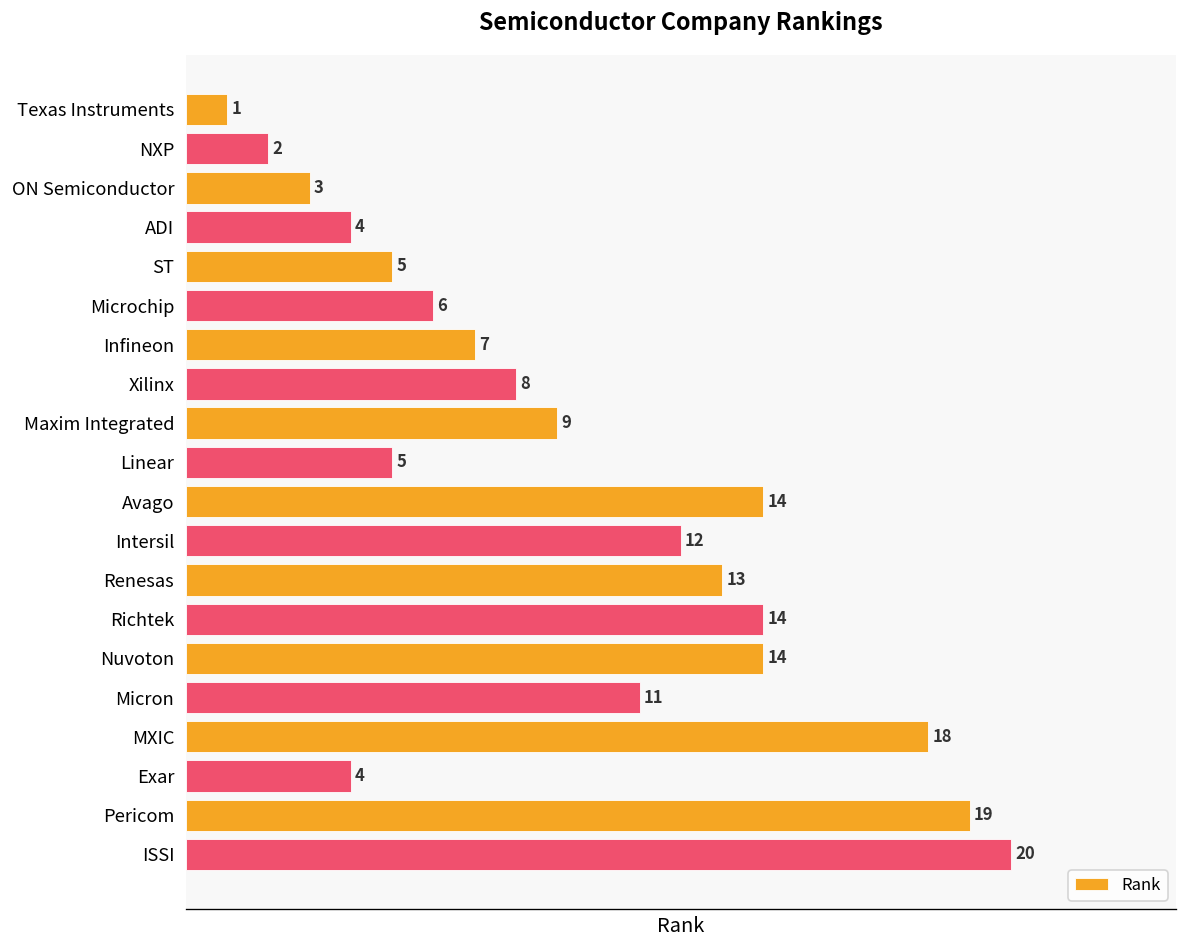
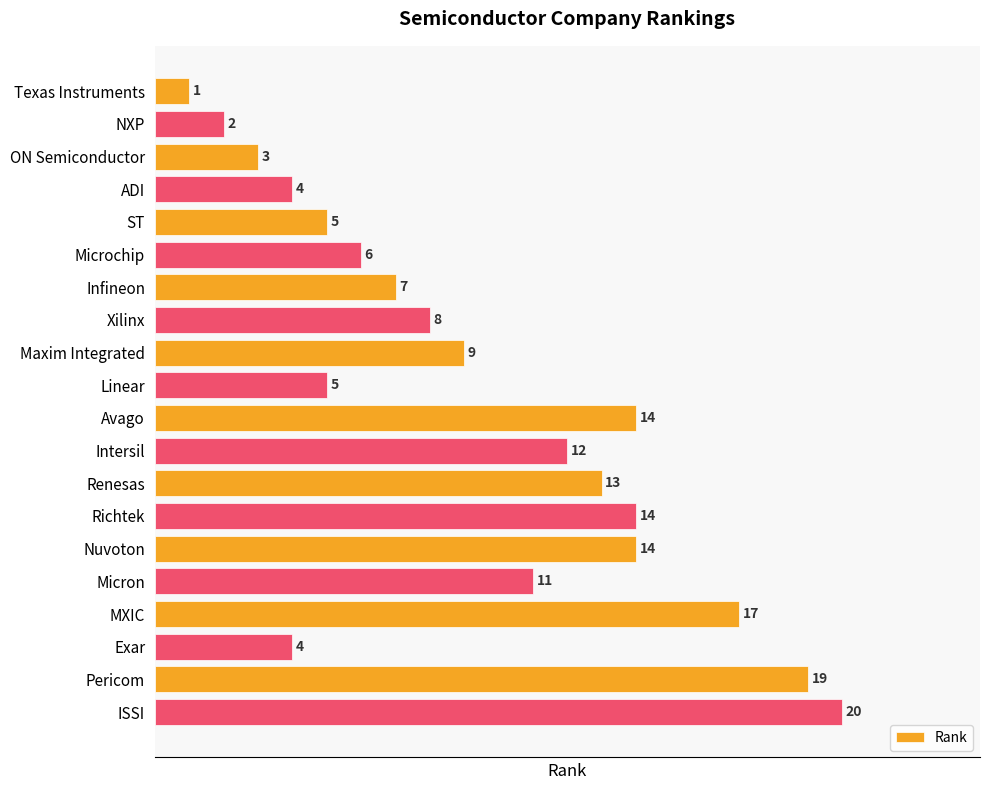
  {
    "Texas Instruments": 1,
    "NXP": 2,
    "ON Semiconductor": 3,
    "ADI": 4,
    "ST": 5,
    "Microchip": 6,
    "Infineon": 7,
    "Xilinx": 8,
    "Maxim Integrated": 9,
    "Linear": 5,
    "Avago": 14,
    "Intersil": 12,
    "Renesas": 13,
    "Richtek": 14,
    "Nuvoton": 14,
    "Micron": 11,
-   "MXIC": 18,
+   "MXIC": 17,
    "Exar": 4,
    "Pericom": 19,
    "ISSI": 20
  }
